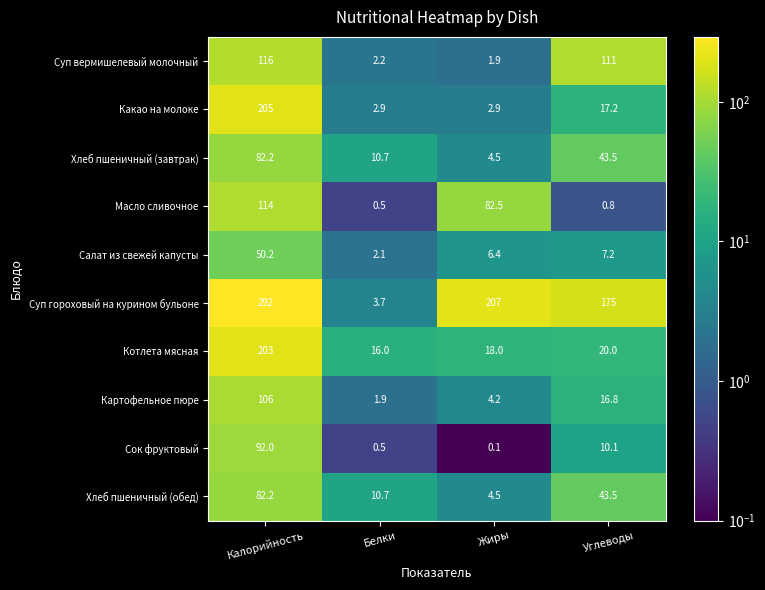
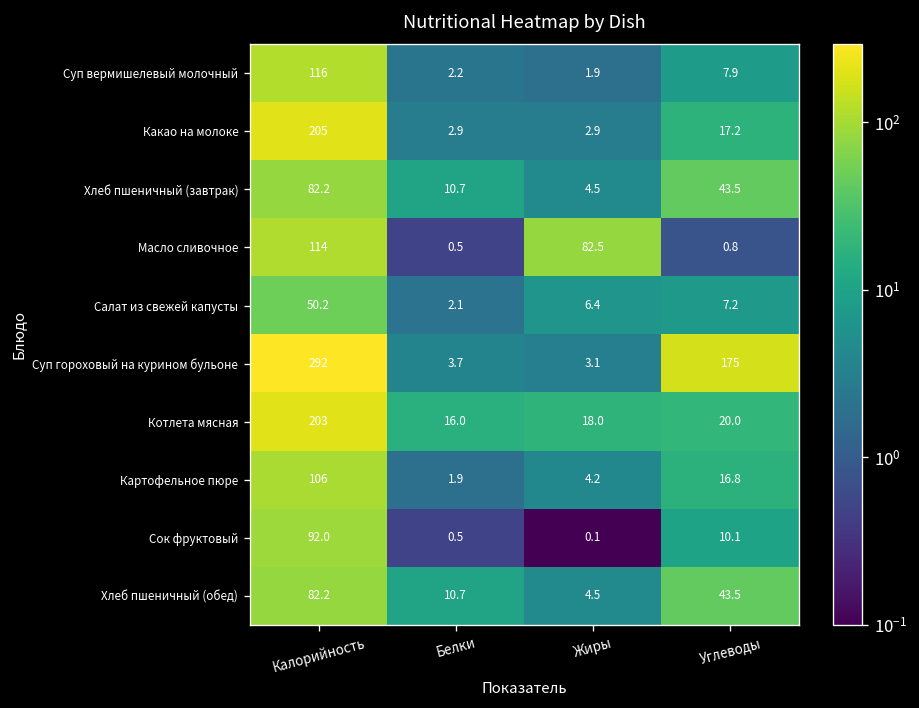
  {
    "Суп вермишелевый молочный": {
      "Калорийность": 116,
      "Белки": 2.2,
      "Жиры": 1.9,
-     "Углеводы": 111
+     "Углеводы": 7.9
    },
    "Какао на молоке": {
      "Калорийность": 205,
      "Белки": 2.9,
      "Жиры": 2.9,
      "Углеводы": 17.2
    },
    "Хлеб пшеничный (завтрак)": {
      "Калорийность": 82.2,
      "Белки": 10.7,
      "Жиры": 4.5,
      "Углеводы": 43.5
    },
    "Масло сливочное": {
      "Калорийность": 114,
      "Белки": 0.5,
      "Жиры": 82.5,
      "Углеводы": 0.8
    },
    "Салат из свежей капусты": {
      "Калорийность": 50.2,
      "Белки": 2.1,
      "Жиры": 6.4,
      "Углеводы": 7.2
    },
    "Суп гороховый на курином бульоне": {
      "Калорийность": 292,
      "Белки": 3.7,
-     "Жиры": 207,
+     "Жиры": 3.1,
      "Углеводы": 175
    },
    "Котлета мясная": {
      "Калорийность": 203,
      "Белки": 16.0,
      "Жиры": 18.0,
      "Углеводы": 20.0
    },
    "Картофельное пюре": {
      "Калорийность": 106,
      "Белки": 1.9,
      "Жиры": 4.2,
      "Углеводы": 16.8
    },
    "Сок фруктовый": {
      "Калорийность": 92.0,
      "Белки": 0.5,
      "Жиры": 0.1,
      "Углеводы": 10.1
    },
    "Хлеб пшеничный (обед)": {
      "Калорийность": 82.2,
      "Белки": 10.7,
      "Жиры": 4.5,
      "Углеводы": 43.5
    }
  }
